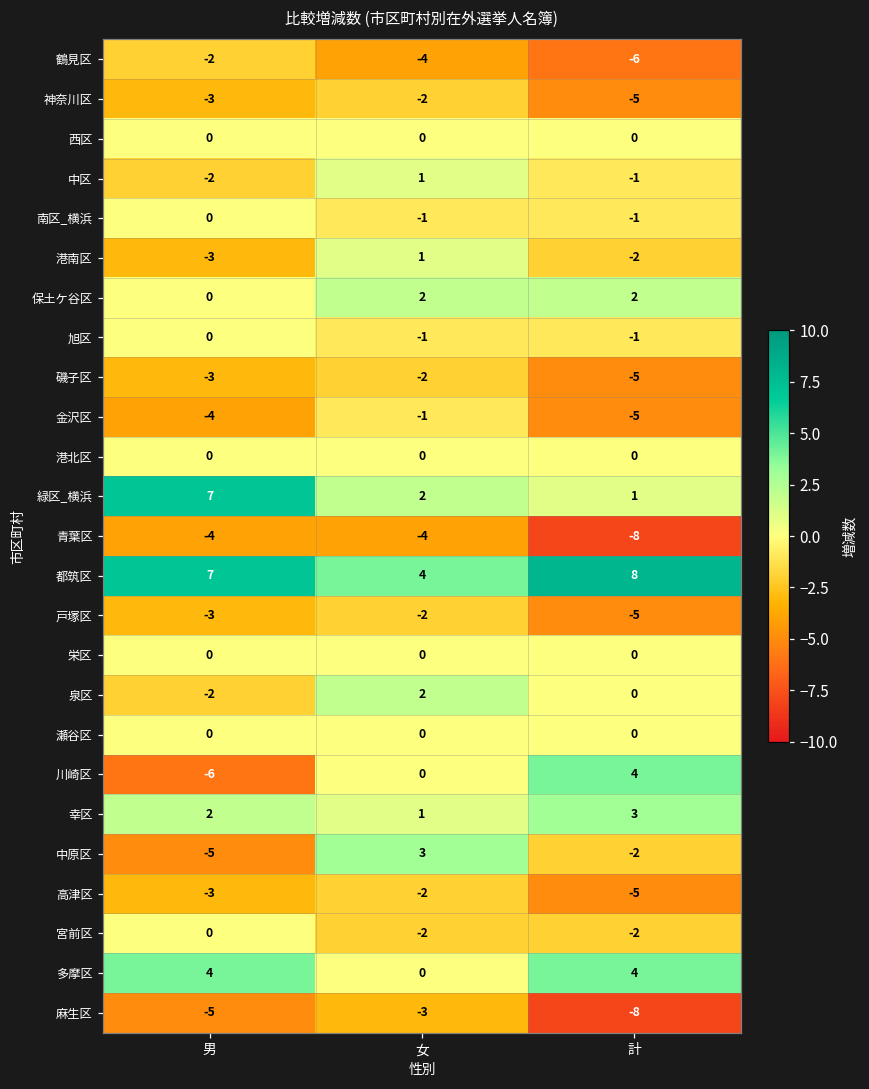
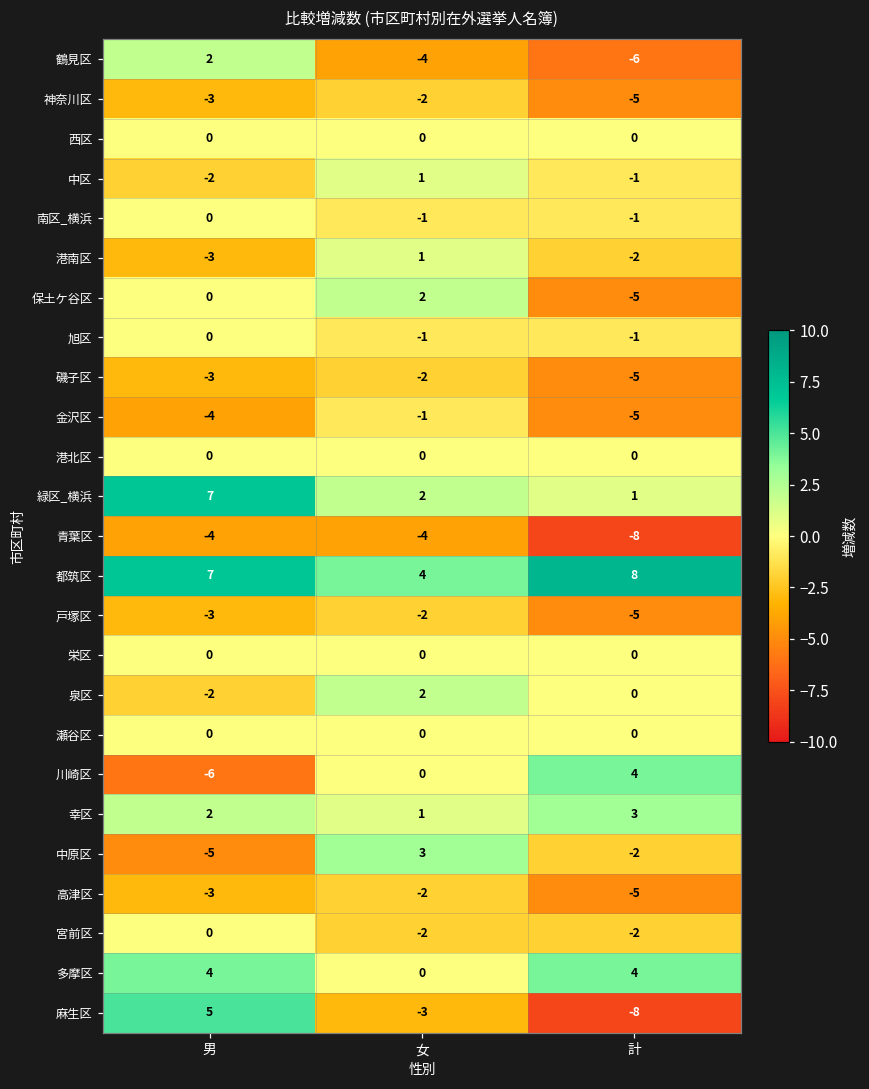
  {
    "鶴見区": {
-     "男": -2,
+     "男": 2,
      "女": -4,
      "計": -6
    },
    "神奈川区": {
      "男": -3,
      "女": -2,
      "計": -5
    },
    "西区": {
      "男": 0,
      "女": 0,
      "計": 0
    },
    "中区": {
      "男": -2,
      "女": 1,
      "計": -1
    },
    "南区_横浜": {
      "男": 0,
      "女": -1,
      "計": -1
    },
    "港南区": {
      "男": -3,
      "女": 1,
      "計": -2
    },
    "保土ケ谷区": {
      "男": 0,
      "女": 2,
-     "計": 2
+     "計": -5
    },
    "旭区": {
      "男": 0,
      "女": -1,
      "計": -1
    },
    "磯子区": {
      "男": -3,
      "女": -2,
      "計": -5
    },
    "金沢区": {
      "男": -4,
      "女": -1,
      "計": -5
    },
    "港北区": {
      "男": 0,
      "女": 0,
      "計": 0
    },
    "緑区_横浜": {
      "男": 7,
      "女": 2,
      "計": 1
    },
    "青葉区": {
      "男": -4,
      "女": -4,
      "計": -8
    },
    "都筑区": {
      "男": 7,
      "女": 4,
      "計": 8
    },
    "戸塚区": {
      "男": -3,
      "女": -2,
      "計": -5
    },
    "栄区": {
      "男": 0,
      "女": 0,
      "計": 0
    },
    "泉区": {
      "男": -2,
      "女": 2,
      "計": 0
    },
    "瀬谷区": {
      "男": 0,
      "女": 0,
      "計": 0
    },
    "川崎区": {
      "男": -6,
      "女": 0,
      "計": 4
    },
    "幸区": {
      "男": 2,
      "女": 1,
      "計": 3
    },
    "中原区": {
      "男": -5,
      "女": 3,
      "計": -2
    },
    "高津区": {
      "男": -3,
      "女": -2,
      "計": -5
    },
    "宮前区": {
      "男": 0,
      "女": -2,
      "計": -2
    },
    "多摩区": {
      "男": 4,
      "女": 0,
      "計": 4
    },
    "麻生区": {
-     "男": -5,
+     "男": 5,
      "女": -3,
      "計": -8
    }
  }
